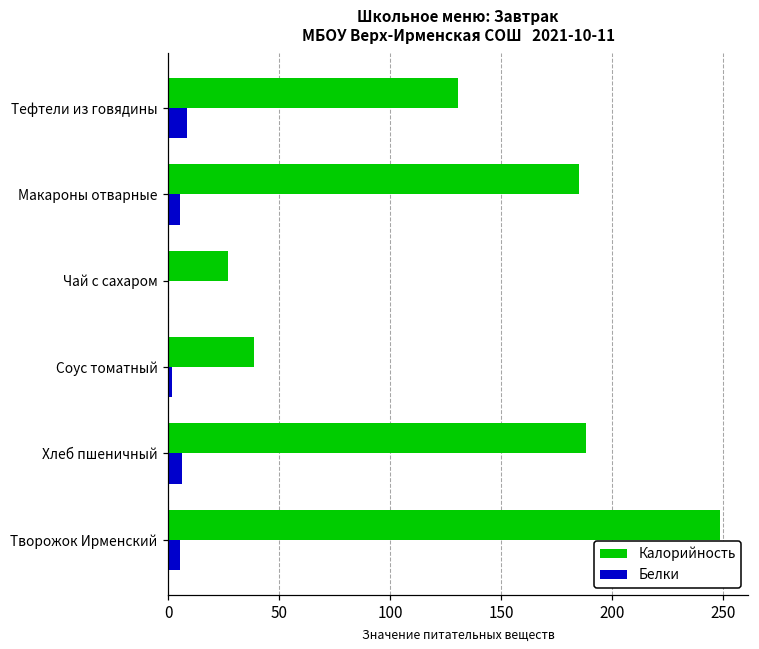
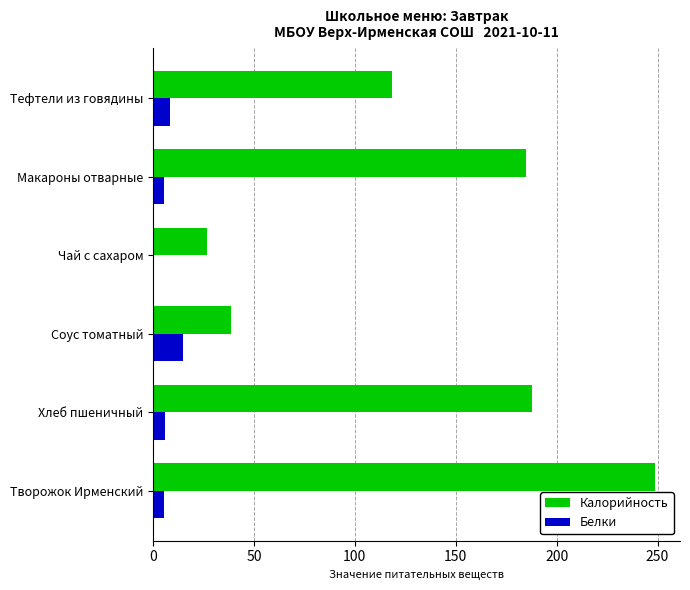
  {
    "Калорийность": {
-     "Тефтели из говядины": 130,
+     "Тефтели из говядины": 119,
      "Макароны отварные": 185,
      "Чай с сахаром": 27,
      "Соус томатный": 39,
      "Хлеб пшеничный": 188,
      "Творожок Ирменский": 249
    },
    "Белки": {
      "Тефтели из говядины": 8,
      "Макароны отварные": 5,
-     "Соус томатный": 2,
+     "Соус томатный": 15,
      "Хлеб пшеничный": 6,
      "Творожок Ирменский": 5
    }
  }
